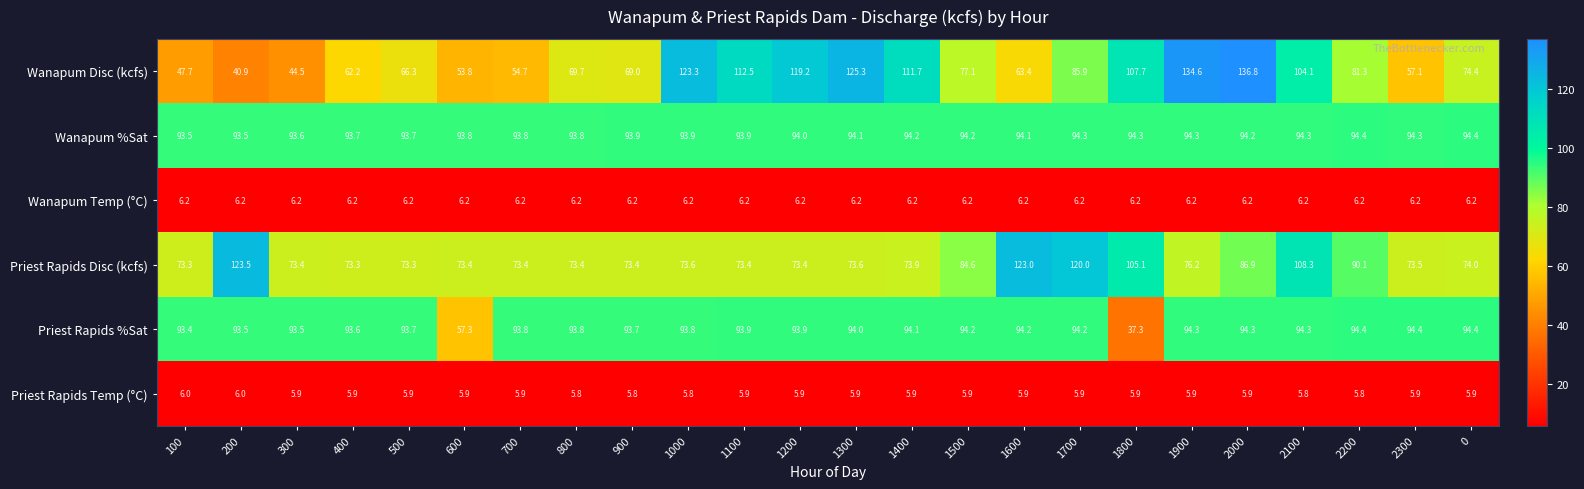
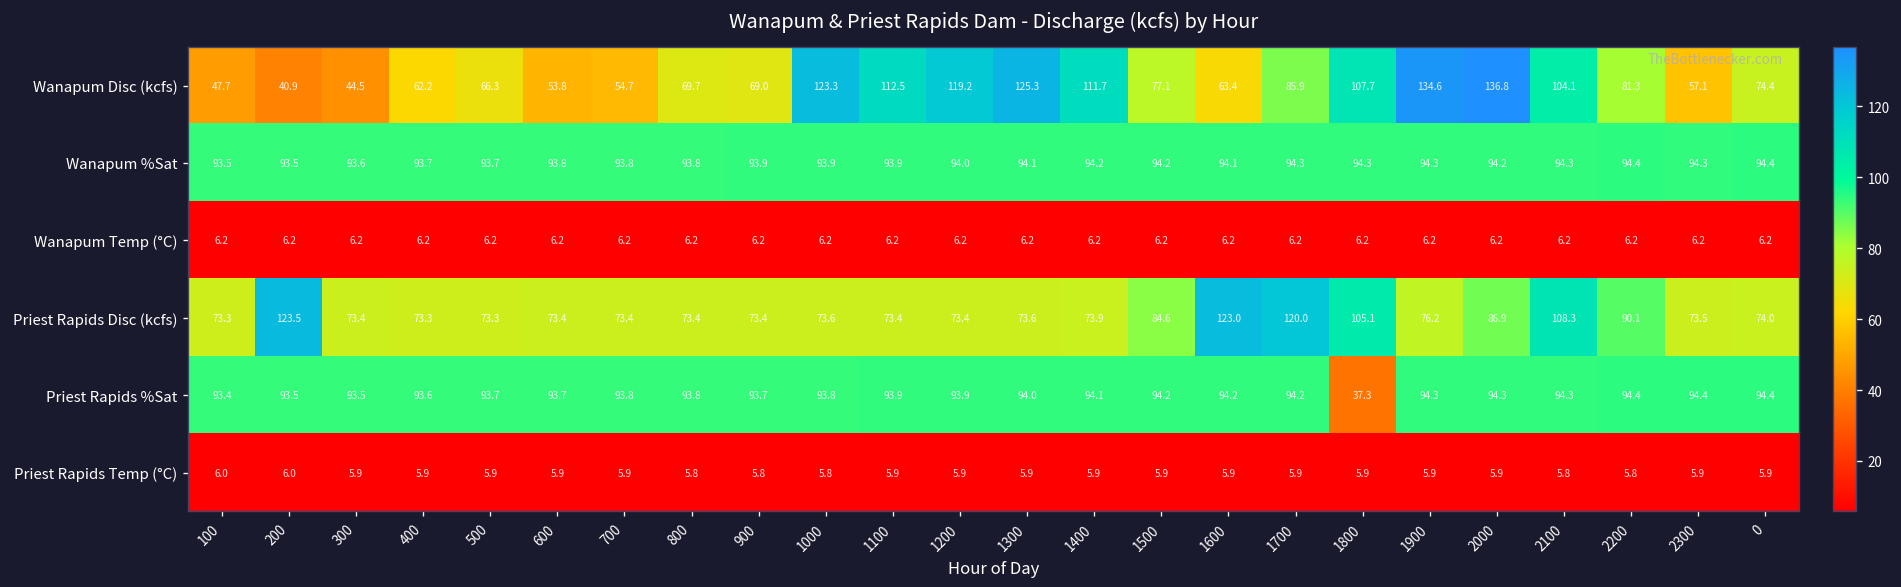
  {
    "Wanapum Disc (kcfs)": {
      "100": 47.7,
      "200": 40.9,
      "300": 44.5,
      "400": 62.2,
      "500": 66.3,
      "600": 53.8,
      "700": 54.7,
      "800": 69.7,
      "900": 69.0,
      "1000": 123.3,
      "1100": 112.5,
      "1200": 119.2,
      "1300": 125.3,
      "1400": 111.7,
      "1500": 77.1,
      "1600": 63.4,
      "1700": 85.9,
      "1800": 107.7,
      "1900": 134.6,
      "2000": 136.8,
      "2100": 104.1,
      "2200": 81.3,
      "0": 74.4
    },
    "Wanapum %Sat": {
      "100": 93.5,
      "200": 93.5,
      "300": 93.6,
      "400": 93.7,
      "500": 93.7,
      "600": 93.8,
      "700": 93.8,
      "800": 93.8,
      "900": 93.9,
      "1000": 93.9,
      "1100": 93.9,
      "1200": 94.0,
      "1300": 94.1,
      "1400": 94.2,
      "1500": 94.2,
      "1600": 94.1,
      "1700": 94.3,
      "1800": 94.3,
      "1900": 94.3,
      "2000": 94.2,
      "2100": 94.3,
      "2200": 94.4,
      "2300": 94.3,
      "0": 94.4
    },
    "Wanapum Temp (°C)": {
      "100": 6.2,
      "200": 6.2,
      "300": 6.2,
      "400": 6.2,
      "500": 6.2,
      "600": 6.2,
      "700": 6.2,
      "800": 6.2,
      "900": 6.2,
      "1000": 6.2,
      "1100": 6.2,
      "1200": 6.2,
      "1300": 6.2,
      "1400": 6.2,
      "1500": 6.2,
      "1600": 6.2,
      "1700": 6.2,
      "1800": 6.2,
      "1900": 6.2,
      "2000": 6.2,
      "2100": 6.2,
      "2200": 6.2,
      "2300": 6.2,
      "0": 6.2
    },
    "Priest Rapids Disc (kcfs)": {
      "100": 73.3,
      "200": 123.5,
      "300": 73.4,
      "400": 73.3,
      "500": 73.3,
      "600": 73.4,
      "700": 73.4,
      "800": 73.4,
      "900": 73.4,
      "1000": 73.6,
      "1100": 73.4,
      "1200": 73.4,
      "1300": 73.6,
      "1400": 73.9,
      "1500": 84.6,
      "1600": 123.0,
      "1700": 120.0,
      "1800": 105.1,
      "1900": 76.2,
      "2000": 86.9,
      "2100": 108.3,
      "2200": 90.1,
      "2300": 73.5,
      "0": 74.0
    },
    "Priest Rapids %Sat": {
      "100": 93.4,
      "200": 93.5,
      "300": 93.5,
      "400": 93.6,
      "500": 93.7,
-     "600": 57.3,
+     "600": 93.7,
      "700": 93.8,
      "800": 93.8,
      "900": 93.7,
      "1000": 93.8,
      "1100": 93.9,
      "1200": 93.9,
      "1300": 94.0,
      "1400": 94.1,
      "1500": 94.2,
      "1600": 94.2,
      "1700": 94.2,
      "1800": 37.3,
      "1900": 94.3,
      "2000": 94.3,
      "2100": 94.3,
      "2200": 94.4,
      "2300": 94.4,
      "0": 94.4
    },
    "Priest Rapids Temp (°C)": {
      "100": 6.0,
      "200": 6.0,
      "300": 5.9,
      "400": 5.9,
      "500": 5.9,
      "600": 5.9,
      "700": 5.9,
      "800": 5.8,
      "900": 5.8,
      "1000": 5.8,
      "1100": 5.9,
      "1200": 5.9,
      "1300": 5.9,
      "1400": 5.9,
      "1500": 5.9,
      "1600": 5.9,
      "1700": 5.9,
      "1800": 5.9,
      "1900": 5.9,
      "2000": 5.9,
      "2100": 5.8,
      "2200": 5.8,
      "2300": 5.9,
      "0": 5.9
    }
  }
